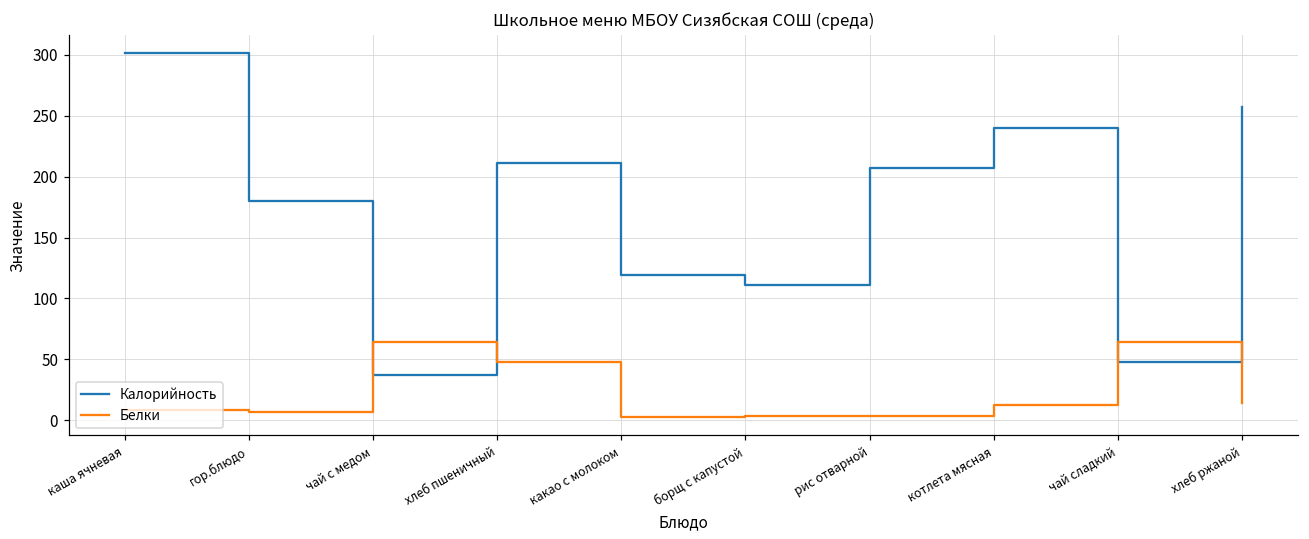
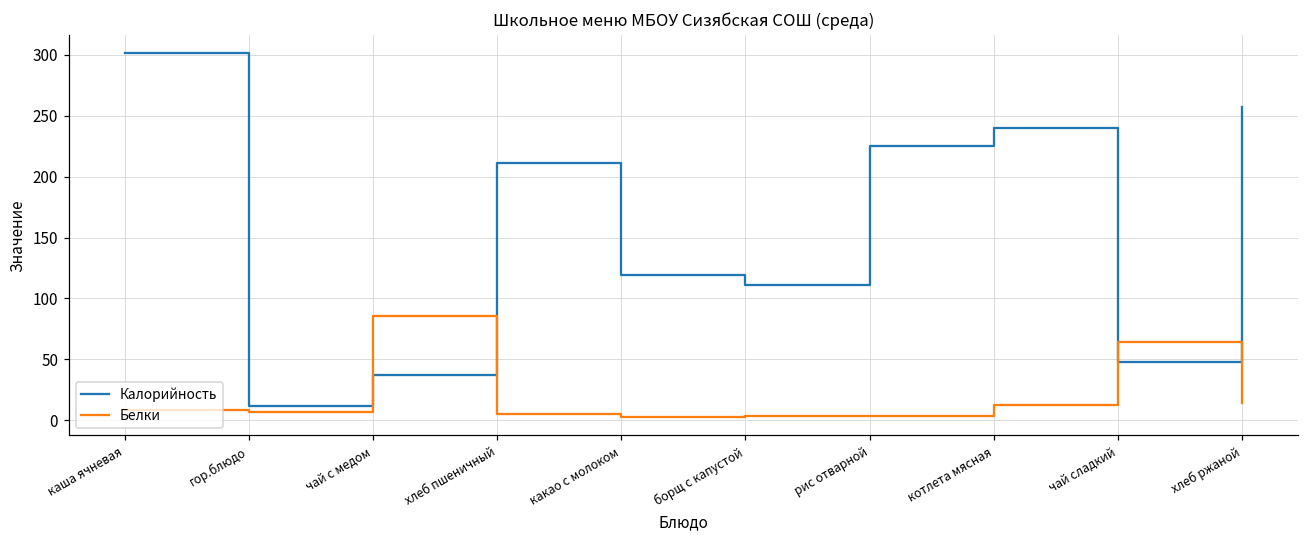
  {
    "Калорийность": {
      "каша ячневая": 301,
-     "гор.блюдо": 180,
+     "гор.блюдо": 12,
      "чай с медом": 37,
      "хлеб пшеничный": 211,
      "какао с молоком": 119,
      "борщ с капустой": 111,
-     "рис отварной": 207,
+     "рис отварной": 225,
      "котлета мясная": 240,
      "чай сладкий": 48,
      "хлеб ржаной": 257
    },
    "Белки": {
      "гор.блюдо": 7,
-     "чай с медом": 64,
-     "хлеб пшеничный": 48,
+     "чай с медом": 86,
+     "хлеб пшеничный": 5,
      "какао с молоком": 3,
      "борщ с капустой": 4,
      "рис отварной": 4,
      "котлета мясная": 13,
      "чай сладкий": 64,
      "хлеб ржаной": 14
    }
  }
